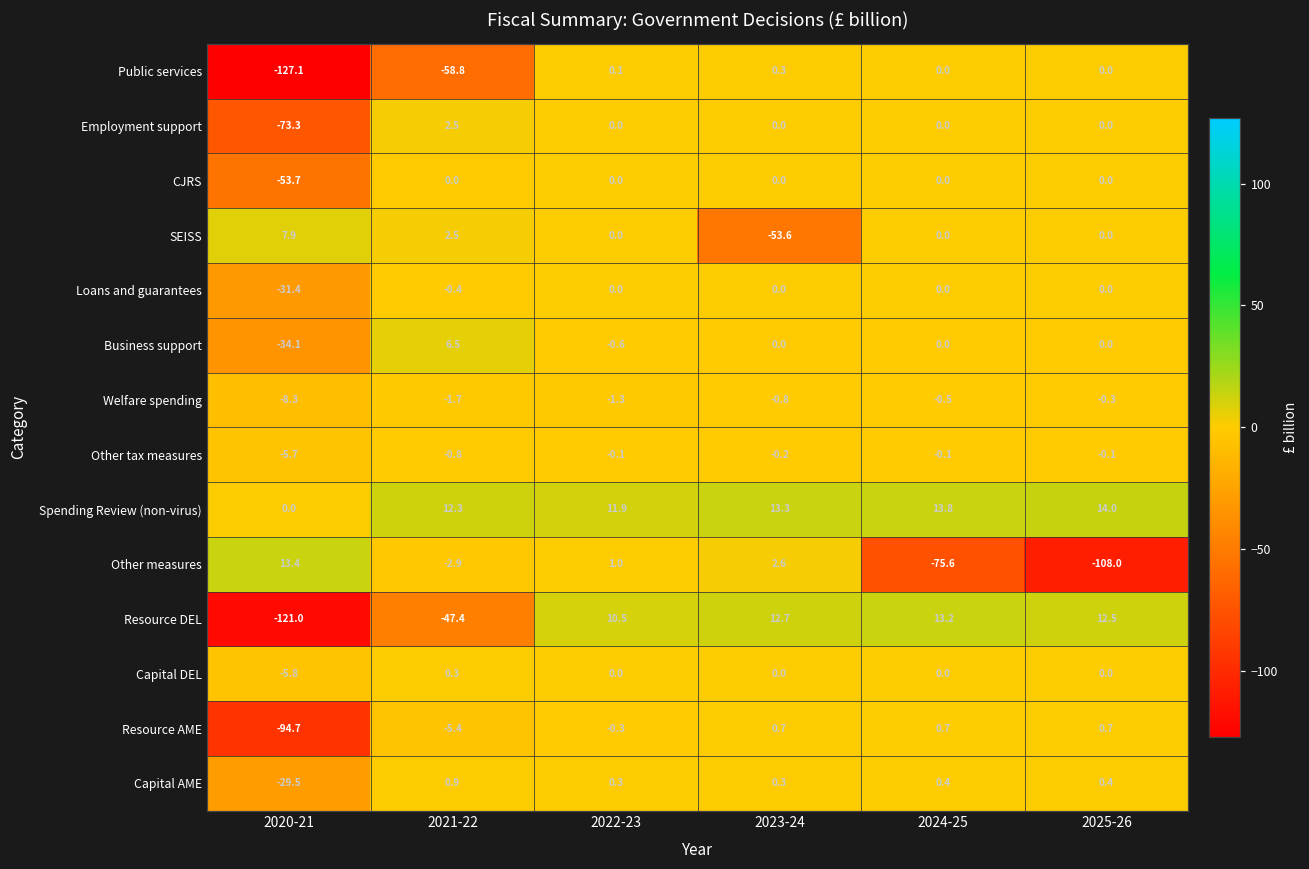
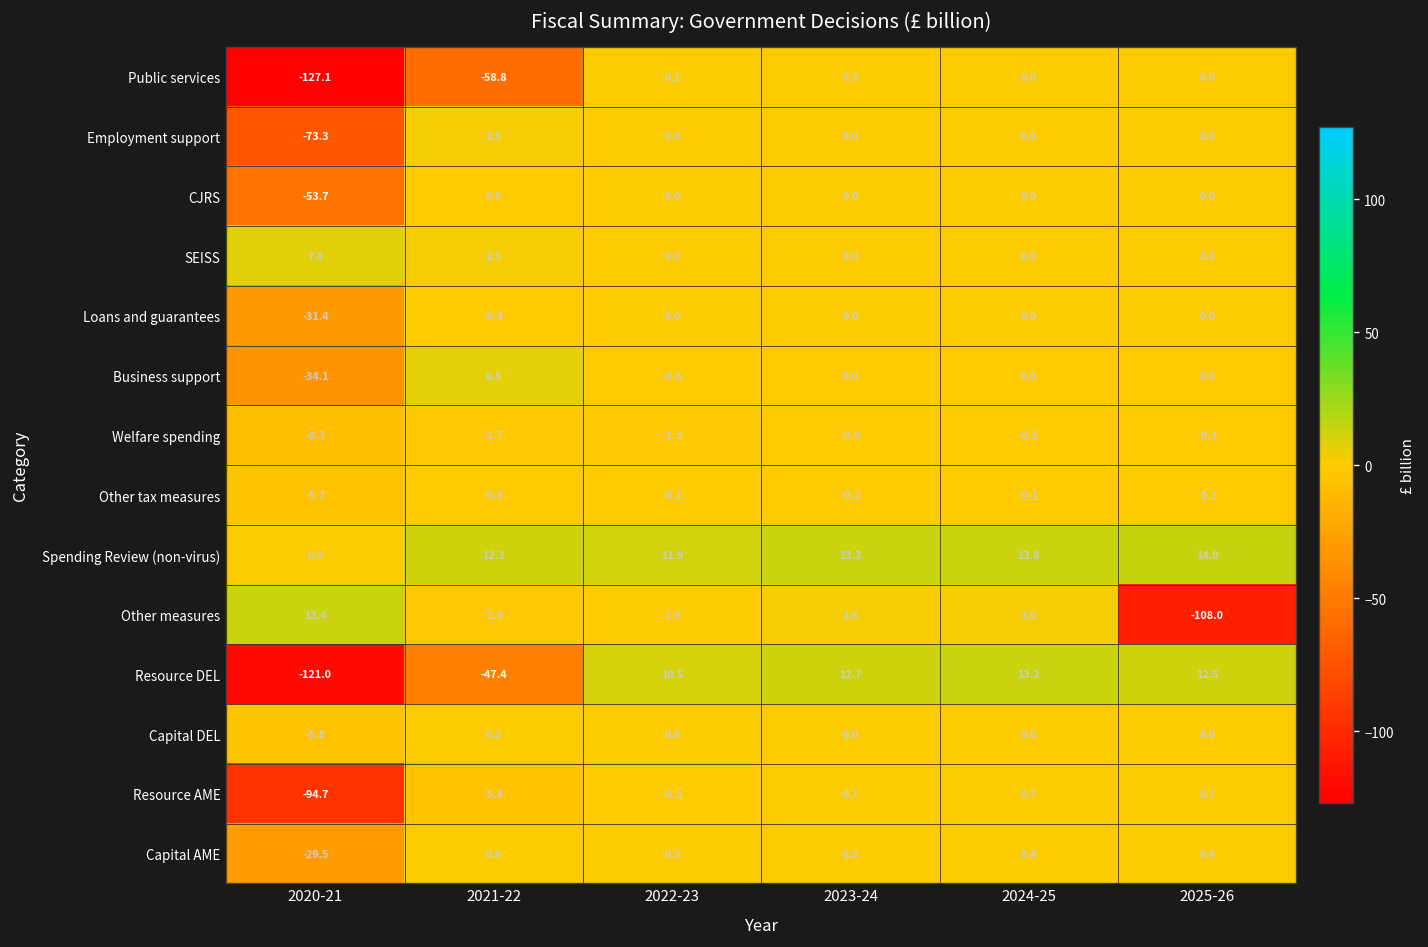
  {
    "Public services": {
      "2020-21": -127.1,
      "2021-22": -58.8,
      "2022-23": 0.1,
      "2023-24": 0.3,
      "2024-25": 0.0,
      "2025-26": 0.0
    },
    "Employment support": {
      "2020-21": -73.3,
      "2021-22": 2.5,
      "2022-23": 0.0,
      "2023-24": 0.0,
      "2024-25": 0.0,
      "2025-26": 0.0
    },
    "CJRS": {
      "2020-21": -53.7,
      "2021-22": 0.0,
      "2022-23": 0.0,
      "2023-24": 0.0,
      "2024-25": 0.0,
      "2025-26": 0.0
    },
    "SEISS": {
      "2020-21": 7.9,
      "2021-22": 2.5,
      "2022-23": 0.0,
-     "2023-24": -53.6,
+     "2023-24": 0.0,
      "2024-25": 0.0,
      "2025-26": 0.0
    },
    "Loans and guarantees": {
      "2020-21": -31.4,
      "2021-22": -0.4,
      "2022-23": 0.0,
      "2023-24": 0.0,
      "2024-25": 0.0,
      "2025-26": 0.0
    },
    "Business support": {
      "2020-21": -34.1,
      "2021-22": 6.5,
      "2022-23": -0.6,
      "2023-24": 0.0,
      "2024-25": 0.0,
      "2025-26": 0.0
    },
    "Welfare spending": {
      "2020-21": -8.3,
      "2021-22": -1.7,
      "2022-23": -1.3,
      "2023-24": -0.8,
      "2024-25": -0.5,
      "2025-26": -0.3
    },
    "Other tax measures": {
      "2020-21": -5.7,
      "2021-22": -0.8,
      "2022-23": -0.1,
      "2023-24": -0.2,
      "2024-25": -0.1,
      "2025-26": -0.1
    },
    "Spending Review (non-virus)": {
      "2020-21": 0.0,
      "2021-22": 12.3,
      "2022-23": 11.9,
      "2023-24": 13.3,
      "2024-25": 13.8,
      "2025-26": 14.0
    },
    "Other measures": {
      "2020-21": 13.4,
      "2021-22": -2.9,
      "2022-23": 1.0,
      "2023-24": 2.6,
-     "2024-25": -75.6,
+     "2024-25": 3.0,
      "2025-26": -108.0
    },
    "Resource DEL": {
      "2020-21": -121.0,
      "2021-22": -47.4,
      "2022-23": 10.5,
      "2023-24": 12.7,
      "2024-25": 13.2,
      "2025-26": 12.5
    },
    "Capital DEL": {
      "2020-21": -5.8,
      "2021-22": 0.3,
      "2022-23": 0.0,
      "2023-24": 0.0,
      "2024-25": 0.0,
      "2025-26": 0.0
    },
    "Resource AME": {
      "2020-21": -94.7,
      "2021-22": -5.4,
      "2022-23": -0.3,
      "2023-24": 0.7,
      "2024-25": 0.7,
      "2025-26": 0.7
    },
    "Capital AME": {
      "2020-21": -29.5,
      "2021-22": 0.9,
      "2022-23": 0.3,
      "2023-24": 0.3,
      "2024-25": 0.4,
      "2025-26": 0.4
    }
  }
